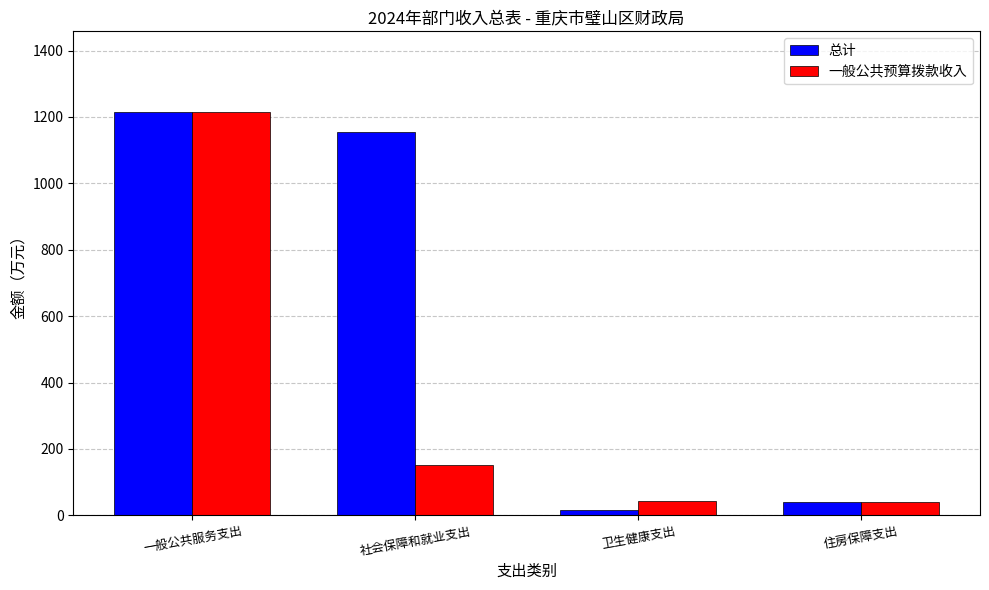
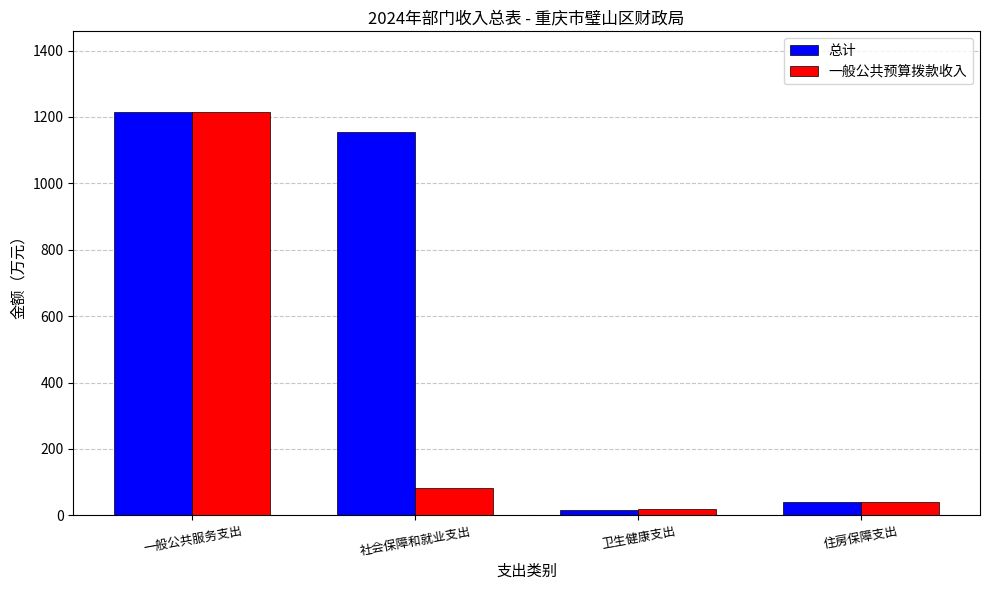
  {
    "总计": {
      "一般公共服务支出": 1210,
      "社会保障和就业支出": 1160,
      "卫生健康支出": 20,
      "住房保障支出": 40
    },
    "一般公共预算拨款收入": {
      "一般公共服务支出": 1210,
-     "社会保障和就业支出": 150,
-     "卫生健康支出": 40,
+     "社会保障和就业支出": 80,
+     "卫生健康支出": 20,
      "住房保障支出": 40
    }
  }
